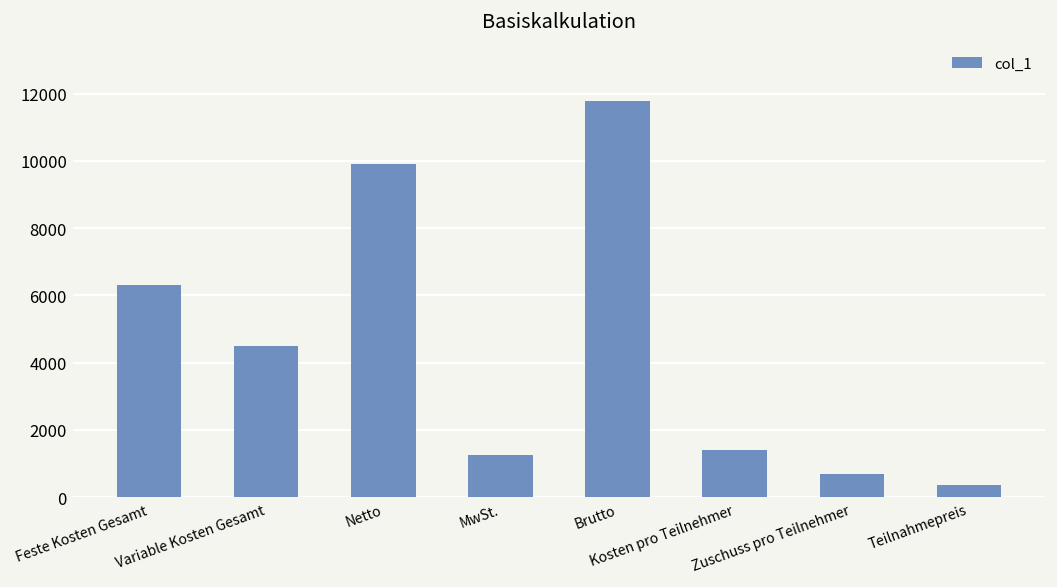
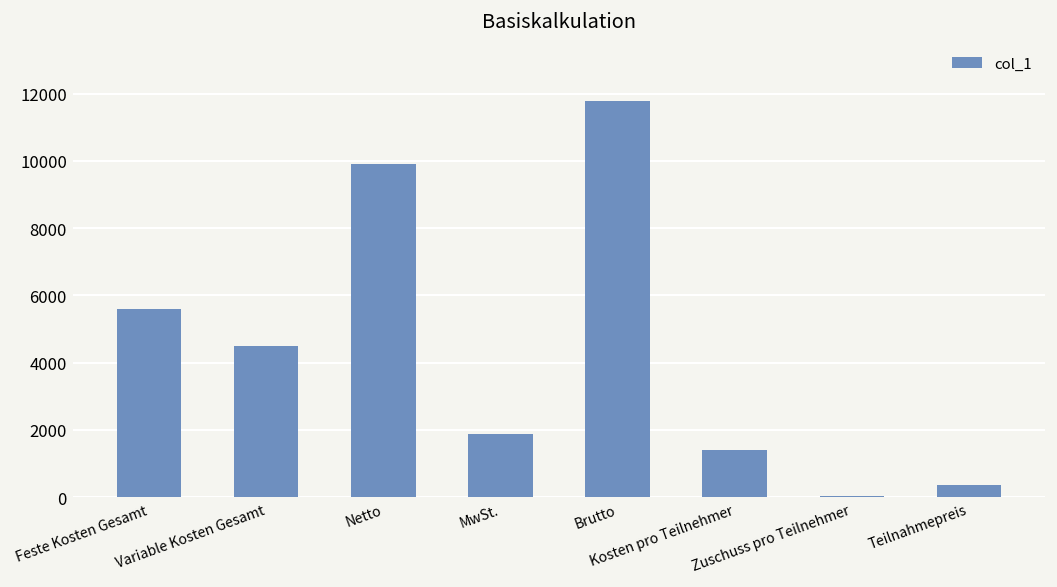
  {
-   "Feste Kosten Gesamt": 6300,
+   "Feste Kosten Gesamt": 5600,
    "Variable Kosten Gesamt": 4500,
    "Netto": 9900,
-   "MwSt.": 1200,
+   "MwSt.": 1900,
    "Brutto": 11800,
    "Kosten pro Teilnehmer": 1400,
-   "Zuschuss pro Teilnehmer": 700,
+   "Zuschuss pro Teilnehmer": 0,
    "Teilnahmepreis": 400
  }
